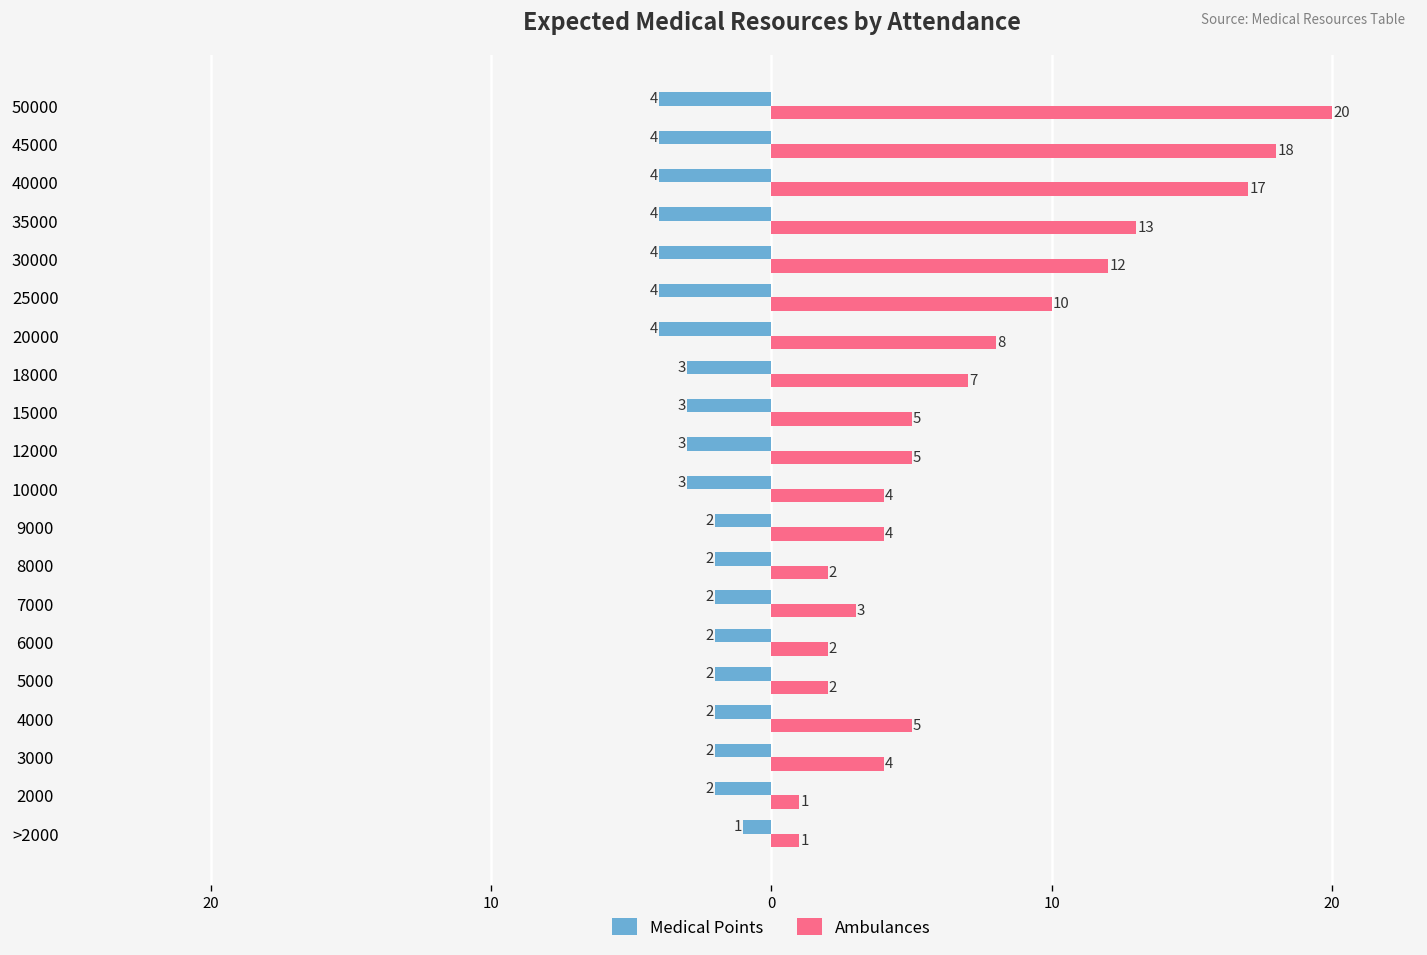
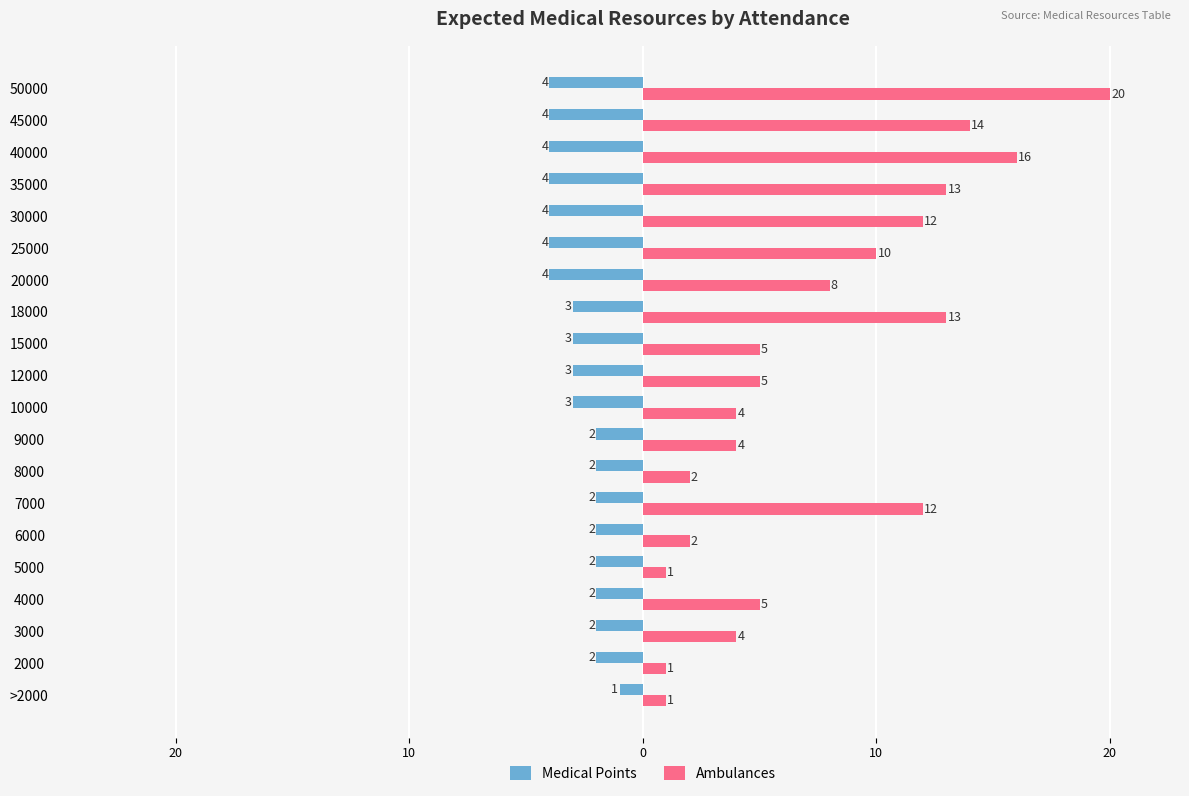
  {
    "Ambulances": {
      "50000": 20,
-     "45000": 18,
-     "40000": 17,
+     "45000": 14,
+     "40000": 16,
      "35000": 13,
      "30000": 12,
      "25000": 10,
      "20000": 8,
-     "18000": 7,
+     "18000": 13,
      "15000": 5,
      "12000": 5,
      "10000": 4,
      "9000": 4,
      "8000": 2,
-     "7000": 3,
+     "7000": 12,
      "6000": 2,
-     "5000": 2,
+     "5000": 1,
      "4000": 5,
      "3000": 4,
      "2000": 1,
      ">2000": 1
    }
  }
